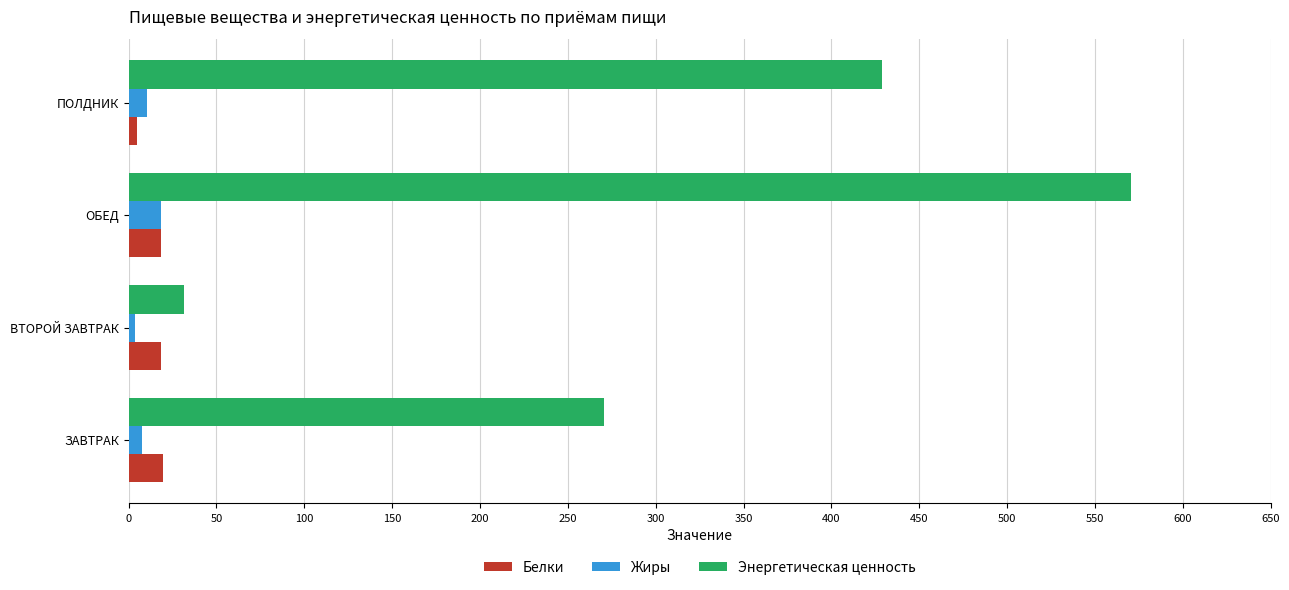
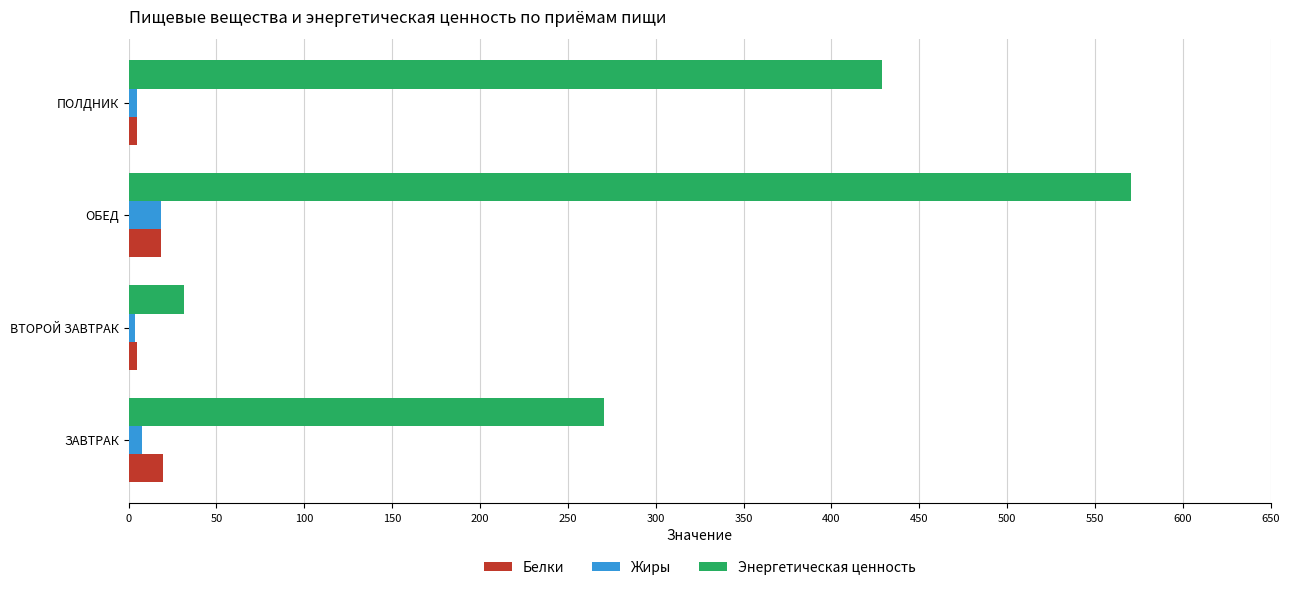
  {
    "Белки": {
      "ПОЛДНИК": 5,
      "ОБЕД": 19,
-     "ВТОРОЙ ЗАВТРАК": 19,
+     "ВТОРОЙ ЗАВТРАК": 5,
      "ЗАВТРАК": 20
    },
    "Жиры": {
-     "ПОЛДНИК": 11,
+     "ПОЛДНИК": 5,
      "ОБЕД": 18,
      "ВТОРОЙ ЗАВТРАК": 4,
      "ЗАВТРАК": 8
    },
    "Энергетическая ценность": {
      "ПОЛДНИК": 429,
      "ОБЕД": 571,
      "ВТОРОЙ ЗАВТРАК": 32,
      "ЗАВТРАК": 271
    }
  }
